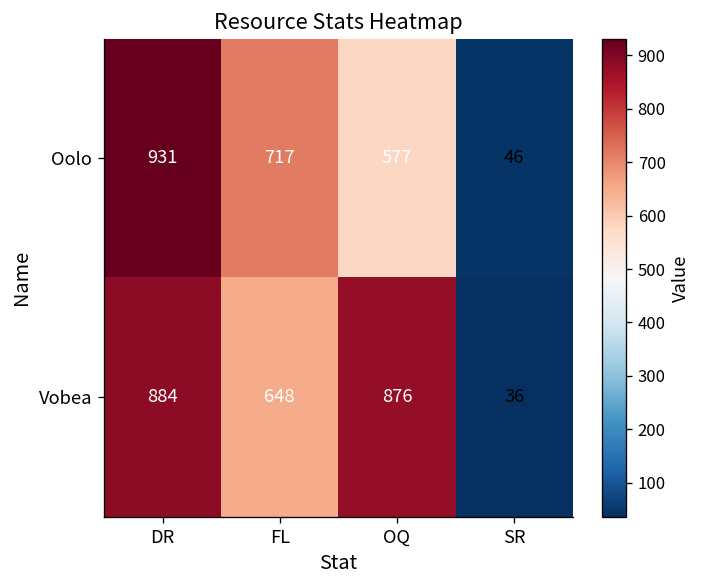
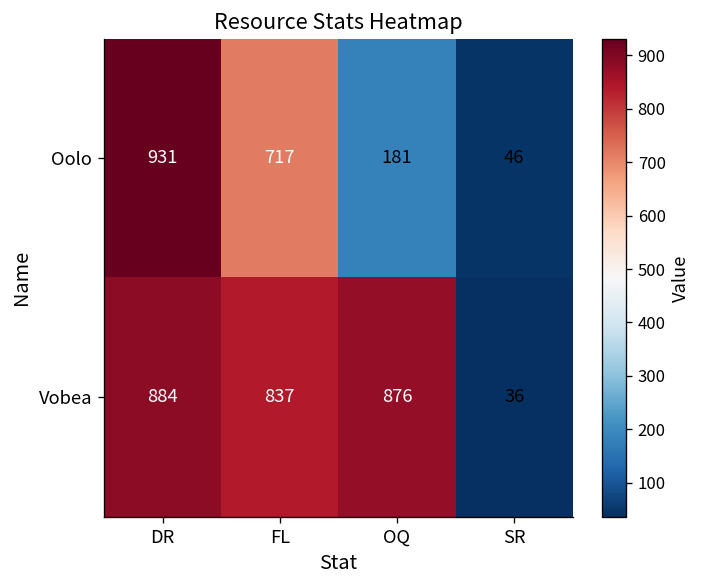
  {
    "Oolo": {
      "DR": 931,
      "FL": 717,
-     "OQ": 577,
+     "OQ": 181,
      "SR": 46
    },
    "Vobea": {
      "DR": 884,
-     "FL": 648,
+     "FL": 837,
      "OQ": 876,
      "SR": 36
    }
  }
